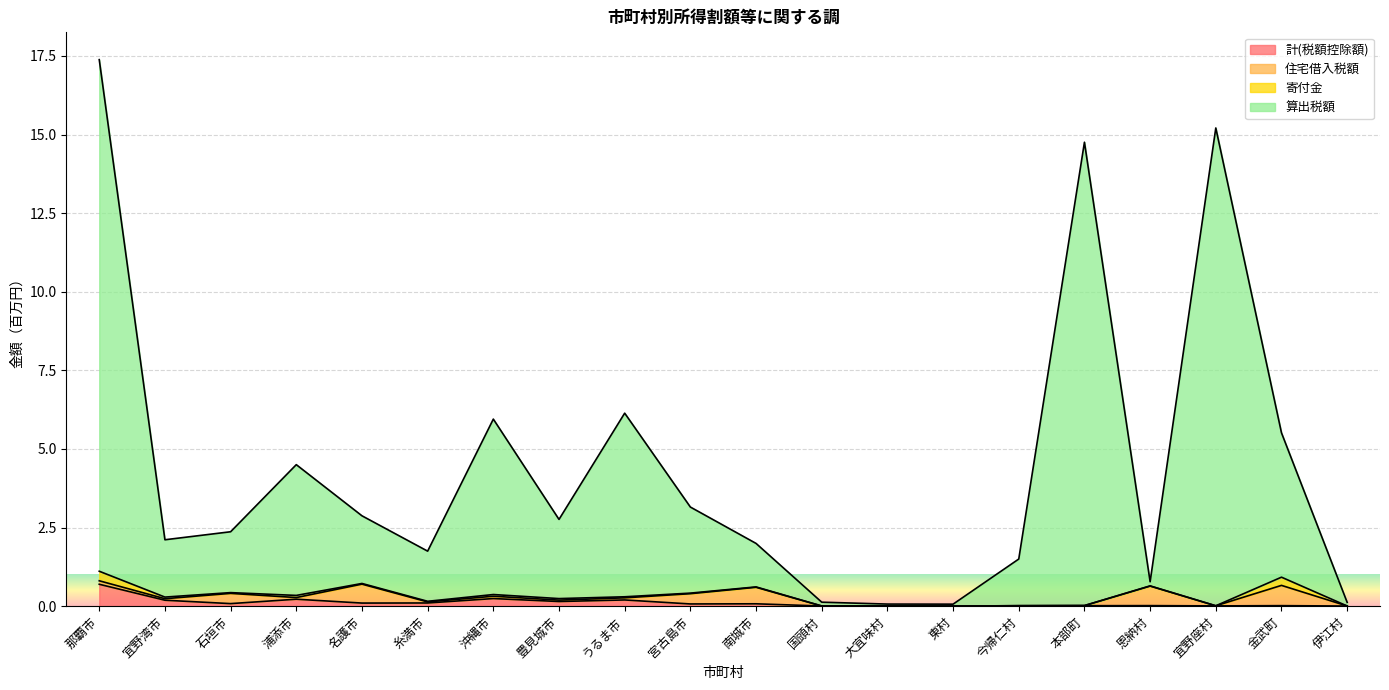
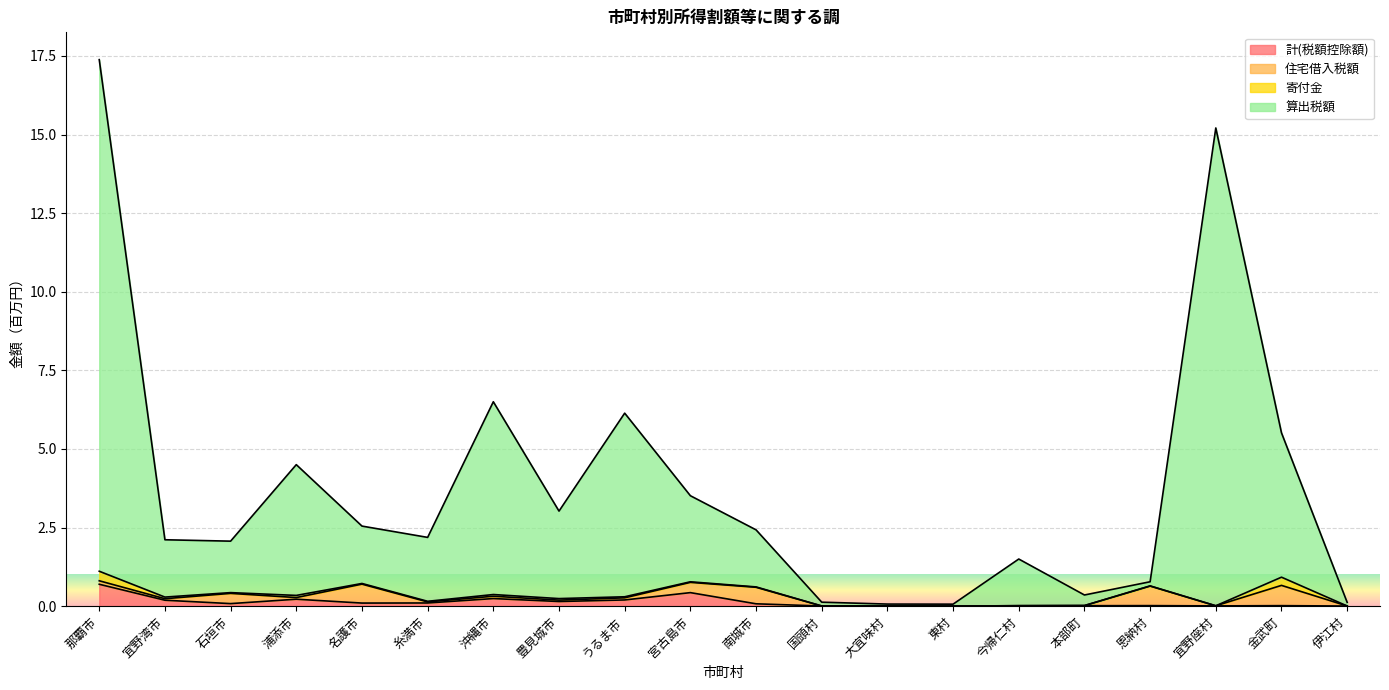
  {
    "計(税額控除額)": {
      "那覇市": 0.7,
      "石垣市": 0.1,
      "名護市": 0.1,
-     "宮古島市": 0.1,
+     "宮古島市": 0.4,
      "南城市": 0.1,
      "恩納村": 0.0,
      "金武町": 0.0
    },
    "住宅借入税額": {
      "那覇市": 0.1,
      "金武町": 0.6
    },
    "寄付金": {
      "那覇市": 0.3,
      "金武町": 0.3
    },
    "算出税額": {
      "那覇市": 16.3,
      "宜野湾市": 1.8,
-     "石垣市": 1.9,
+     "石垣市": 1.6,
      "浦添市": 4.2,
-     "名護市": 2.2,
-     "糸満市": 1.6,
-     "沖縄市": 5.6,
-     "豊見城市": 2.5,
+     "名護市": 1.8,
+     "糸満市": 2.0,
+     "沖縄市": 6.1,
+     "豊見城市": 2.8,
      "うるま市": 5.8,
      "宮古島市": 2.7,
-     "南城市": 1.4,
+     "南城市": 1.8,
      "国頭村": 0.1,
      "今帰仁村": 1.5,
-     "本部町": 14.7,
+     "本部町": 0.3,
      "恩納村": 0.1,
      "宜野座村": 15.2,
      "金武町": 4.6,
      "伊江村": 0.1
    }
  }
